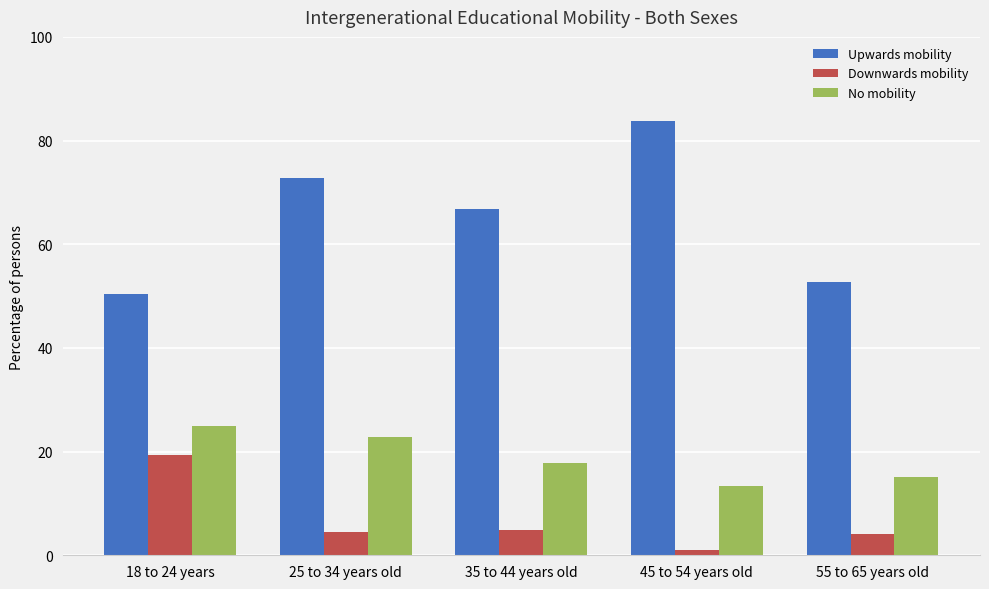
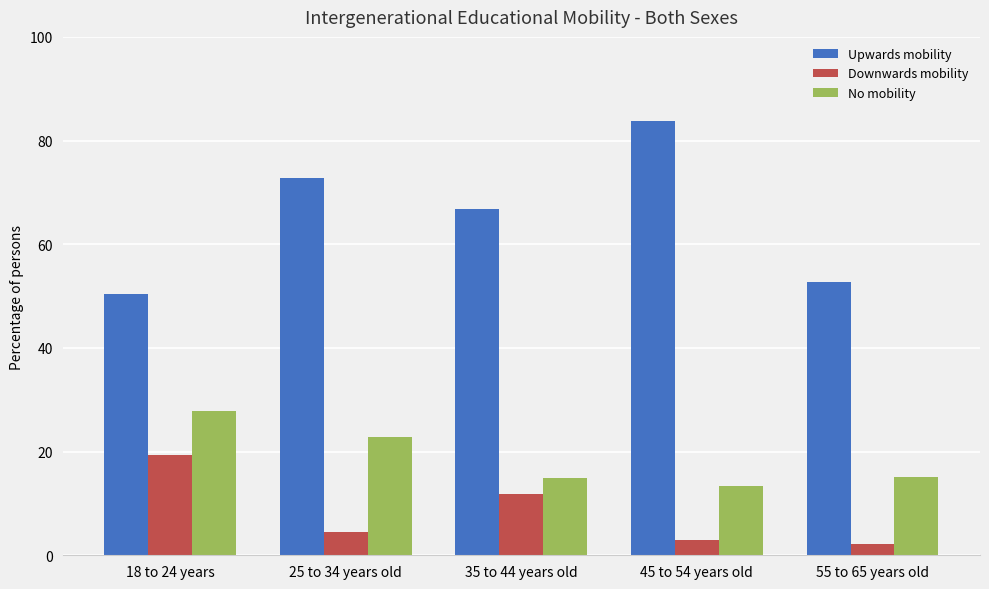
  {
    "Upwards mobility": {
      "18 to 24 years": 50,
      "25 to 34 years old": 73,
      "35 to 44 years old": 67,
      "45 to 54 years old": 84,
      "55 to 65 years old": 53
    },
    "Downwards mobility": {
      "18 to 24 years": 19,
      "25 to 34 years old": 5,
-     "35 to 44 years old": 5,
-     "45 to 54 years old": 1,
-     "55 to 65 years old": 4
+     "35 to 44 years old": 12,
+     "45 to 54 years old": 3,
+     "55 to 65 years old": 2
    },
    "No mobility": {
-     "18 to 24 years": 25,
+     "18 to 24 years": 28,
      "25 to 34 years old": 23,
-     "35 to 44 years old": 18,
+     "35 to 44 years old": 15,
      "45 to 54 years old": 13,
      "55 to 65 years old": 15
    }
  }
